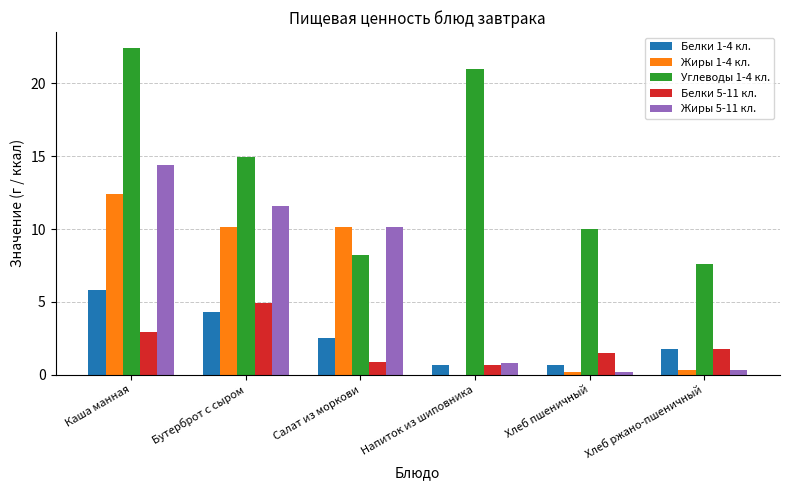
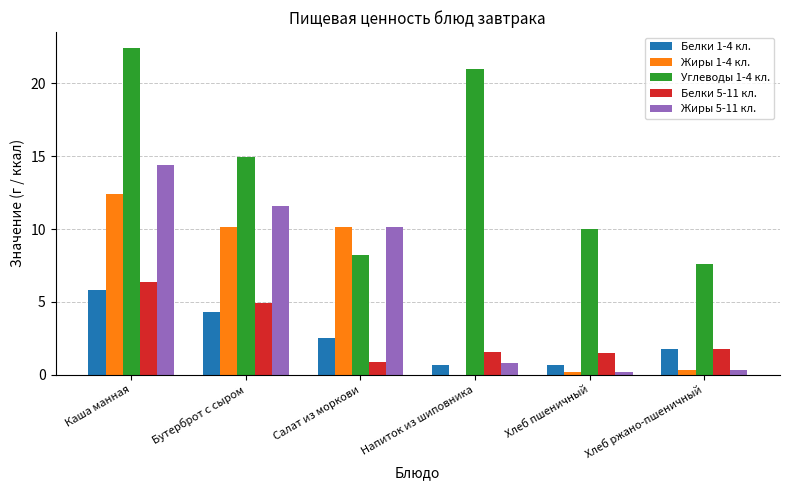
  {
    "Белки 1-4 кл.": {
      "Каша манная": 5.8,
      "Бутерброт с сыром": 4.3,
      "Салат из моркови": 2.5,
      "Напиток из шиповника": 0.7,
      "Хлеб пшеничный": 0.7,
      "Хлеб ржано-пшеничный": 1.8
    },
    "Жиры 1-4 кл.": {
      "Каша манная": 12.4,
      "Бутерброт с сыром": 10.1,
      "Салат из моркови": 10.2,
      "Напиток из шиповника": 0.0,
      "Хлеб пшеничный": 0.2,
      "Хлеб ржано-пшеничный": 0.3
    },
    "Углеводы 1-4 кл.": {
      "Каша манная": 22.4,
      "Бутерброт с сыром": 15.0,
      "Салат из моркови": 8.2,
      "Напиток из шиповника": 21.0,
      "Хлеб пшеничный": 10.0,
      "Хлеб ржано-пшеничный": 7.6
    },
    "Белки 5-11 кл.": {
-     "Каша манная": 2.9,
+     "Каша манная": 6.4,
      "Бутерброт с сыром": 4.9,
      "Салат из моркови": 0.9,
-     "Напиток из шиповника": 0.7,
+     "Напиток из шиповника": 1.6,
      "Хлеб пшеничный": 1.5,
      "Хлеб ржано-пшеничный": 1.8
    },
    "Жиры 5-11 кл.": {
      "Каша манная": 14.4,
      "Бутерброт с сыром": 11.6,
      "Салат из моркови": 10.2,
      "Напиток из шиповника": 0.8,
      "Хлеб пшеничный": 0.2,
      "Хлеб ржано-пшеничный": 0.3
    }
  }
